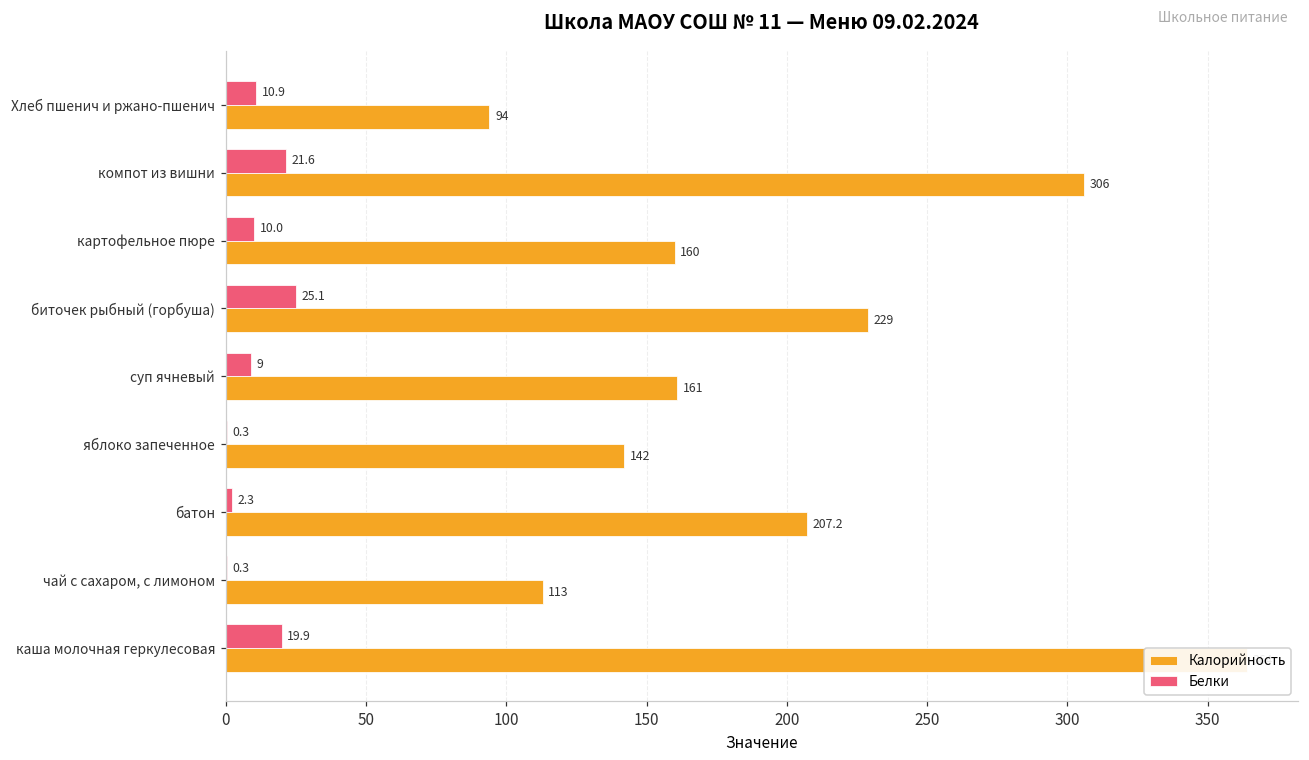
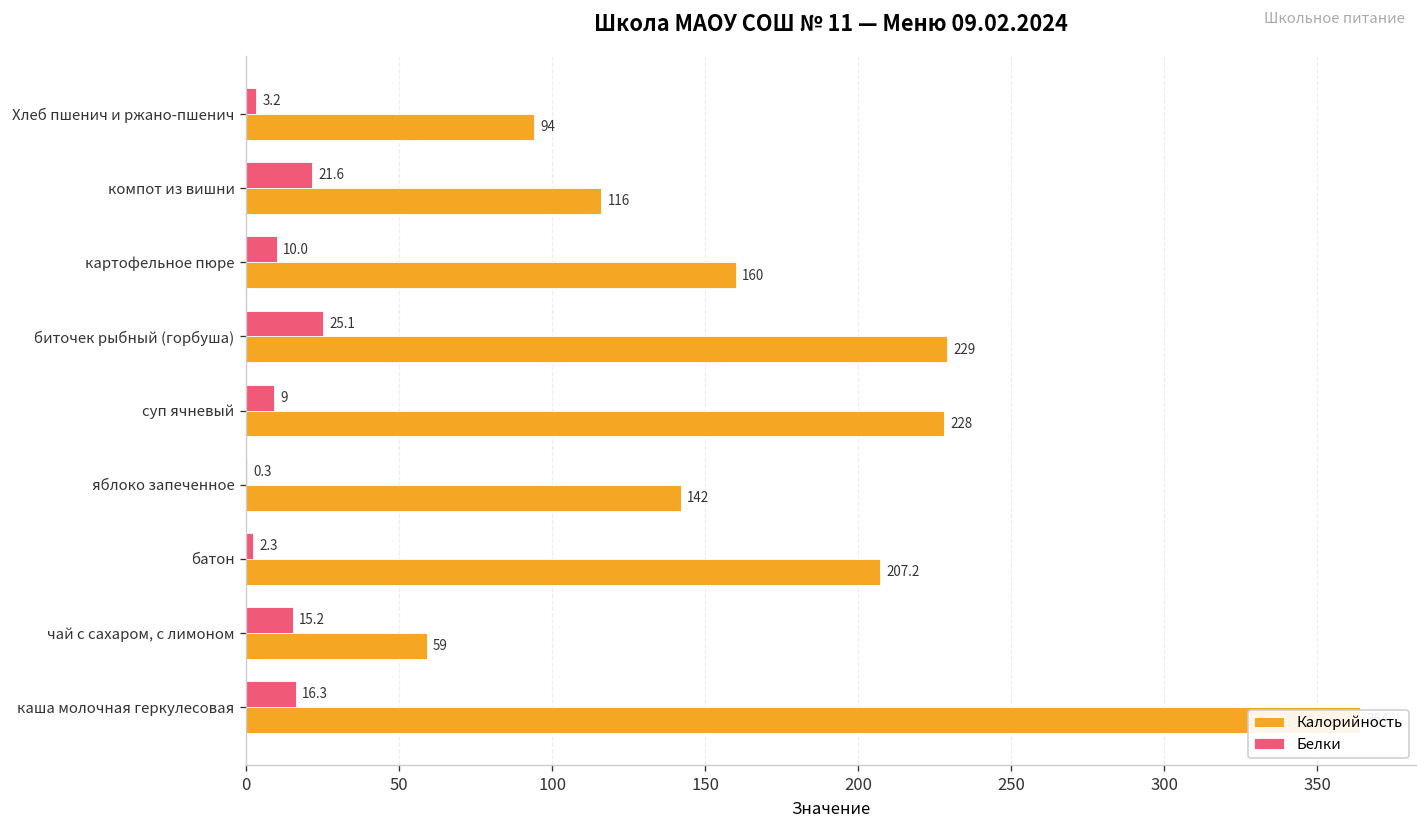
  {
    "Калорийность": {
      "Хлеб пшенич и ржано-пшенич": 94,
-     "компот из вишни": 306,
+     "компот из вишни": 116,
      "картофельное пюре": 160,
      "биточек рыбный (горбуша)": 229,
-     "суп ячневый": 161,
+     "суп ячневый": 228,
      "яблоко запеченное": 142,
      "батон": 207.2,
-     "чай с сахаром, с лимоном": 113
+     "чай с сахаром, с лимоном": 59
    },
    "Белки": {
-     "Хлеб пшенич и ржано-пшенич": 10.9,
+     "Хлеб пшенич и ржано-пшенич": 3.2,
      "компот из вишни": 21.6,
      "картофельное пюре": 10.0,
      "биточек рыбный (горбуша)": 25.1,
      "суп ячневый": 9,
      "яблоко запеченное": 0.3,
      "батон": 2.3,
-     "чай с сахаром, с лимоном": 0.3,
-     "каша молочная геркулесовая": 19.9
+     "чай с сахаром, с лимоном": 15.2,
+     "каша молочная геркулесовая": 16.3
    }
  }
